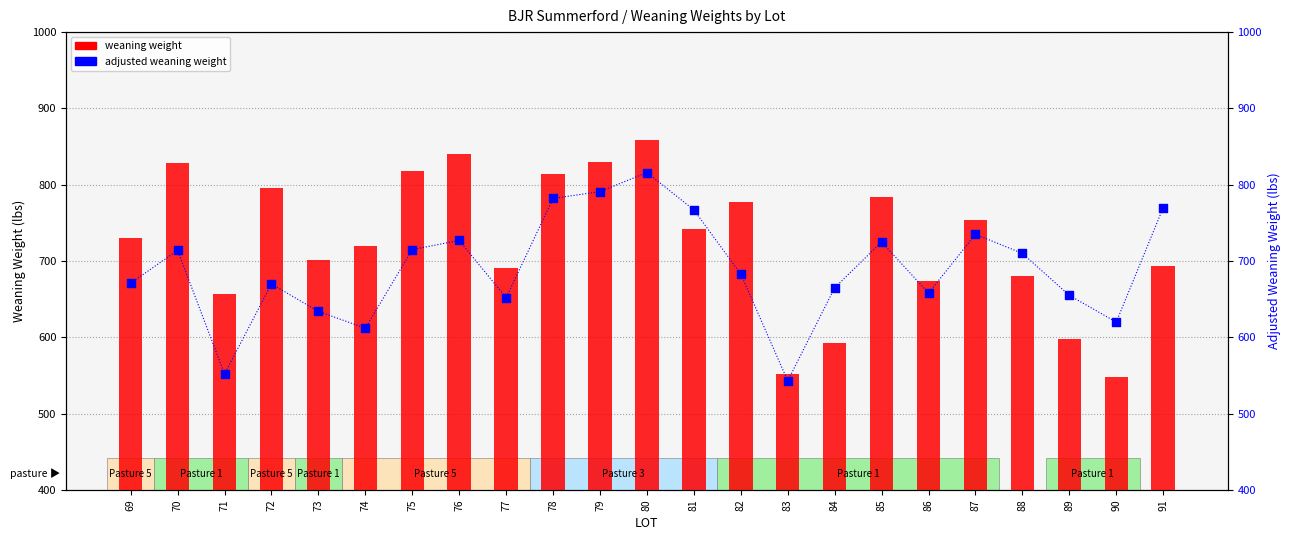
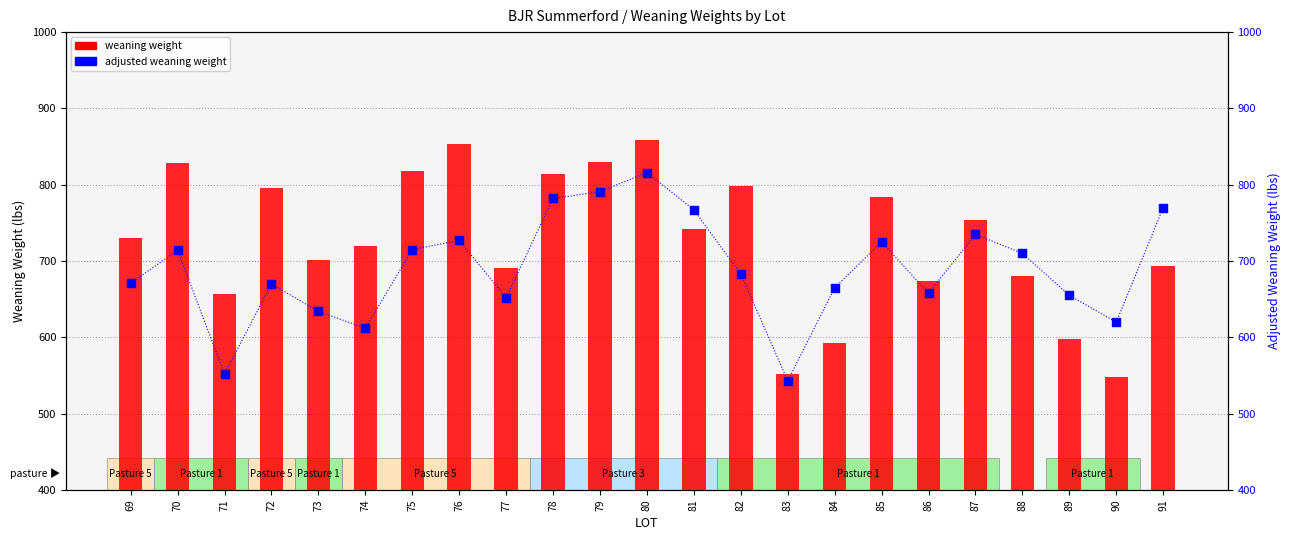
  {
    "weaning weight": {
      "70": 830,
      "71": 660,
      "74": 720,
      "75": 820,
-     "76": 840,
+     "76": 850,
      "77": 690,
      "78": 810,
      "79": 830,
      "80": 860,
      "81": 740,
-     "82": 780,
+     "82": 800,
      "83": 550,
      "84": 590,
      "85": 780,
      "86": 670,
      "87": 750,
      "88": 680,
      "89": 600,
      "90": 550,
      "91": 690
    },
    "adjusted weaning weight": {
      "69": 670,
      "70": 710,
      "71": 550,
      "72": 670,
      "73": 630,
      "74": 610,
      "75": 720,
      "76": 730,
      "77": 650,
      "78": 780,
      "79": 790,
      "80": 820,
      "81": 770,
      "82": 680,
      "83": 540,
      "84": 670,
      "85": 730,
      "86": 660,
      "87": 740,
      "88": 710,
      "89": 660,
      "90": 620,
      "91": 770
    }
  }
